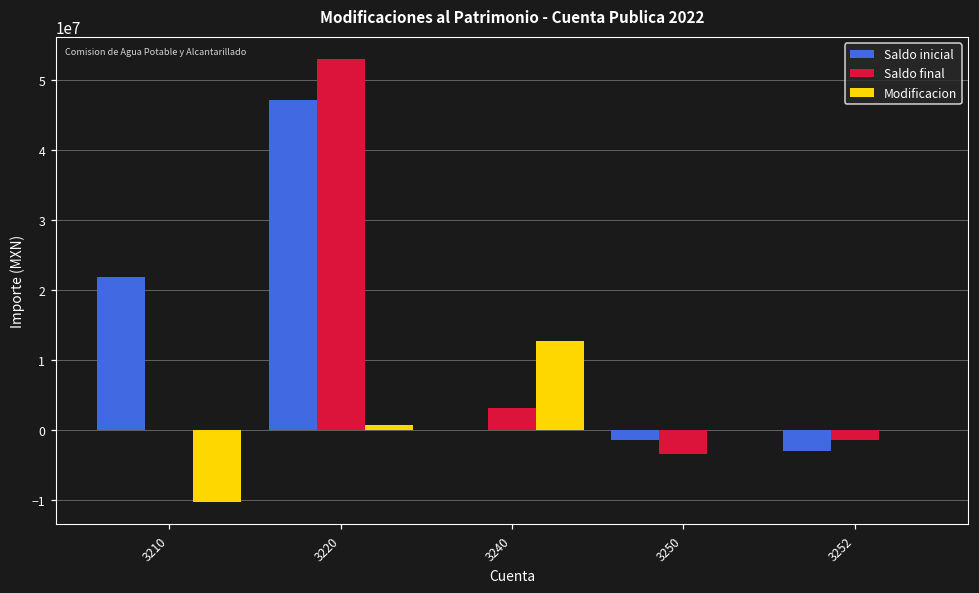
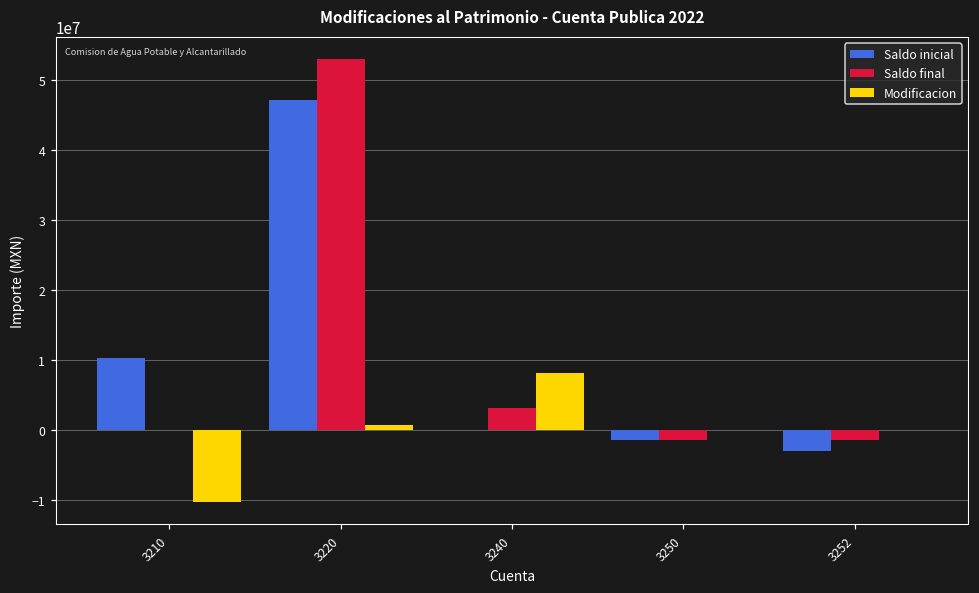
  {
    "Saldo inicial": {
-     "3210": 22000000,
+     "3210": 10000000,
      "3220": 47000000,
      "3240": 0,
      "3250": -1000000,
      "3252": -3000000
    },
    "Saldo final": {
      "3210": 0,
      "3220": 53000000,
      "3240": 3000000,
-     "3250": -3000000,
+     "3250": -1000000,
      "3252": -1000000
    },
    "Modificacion": {
      "3210": -10000000,
      "3220": 1000000,
-     "3240": 13000000,
+     "3240": 8000000,
      "3250": 0,
      "3252": 0
    }
  }
